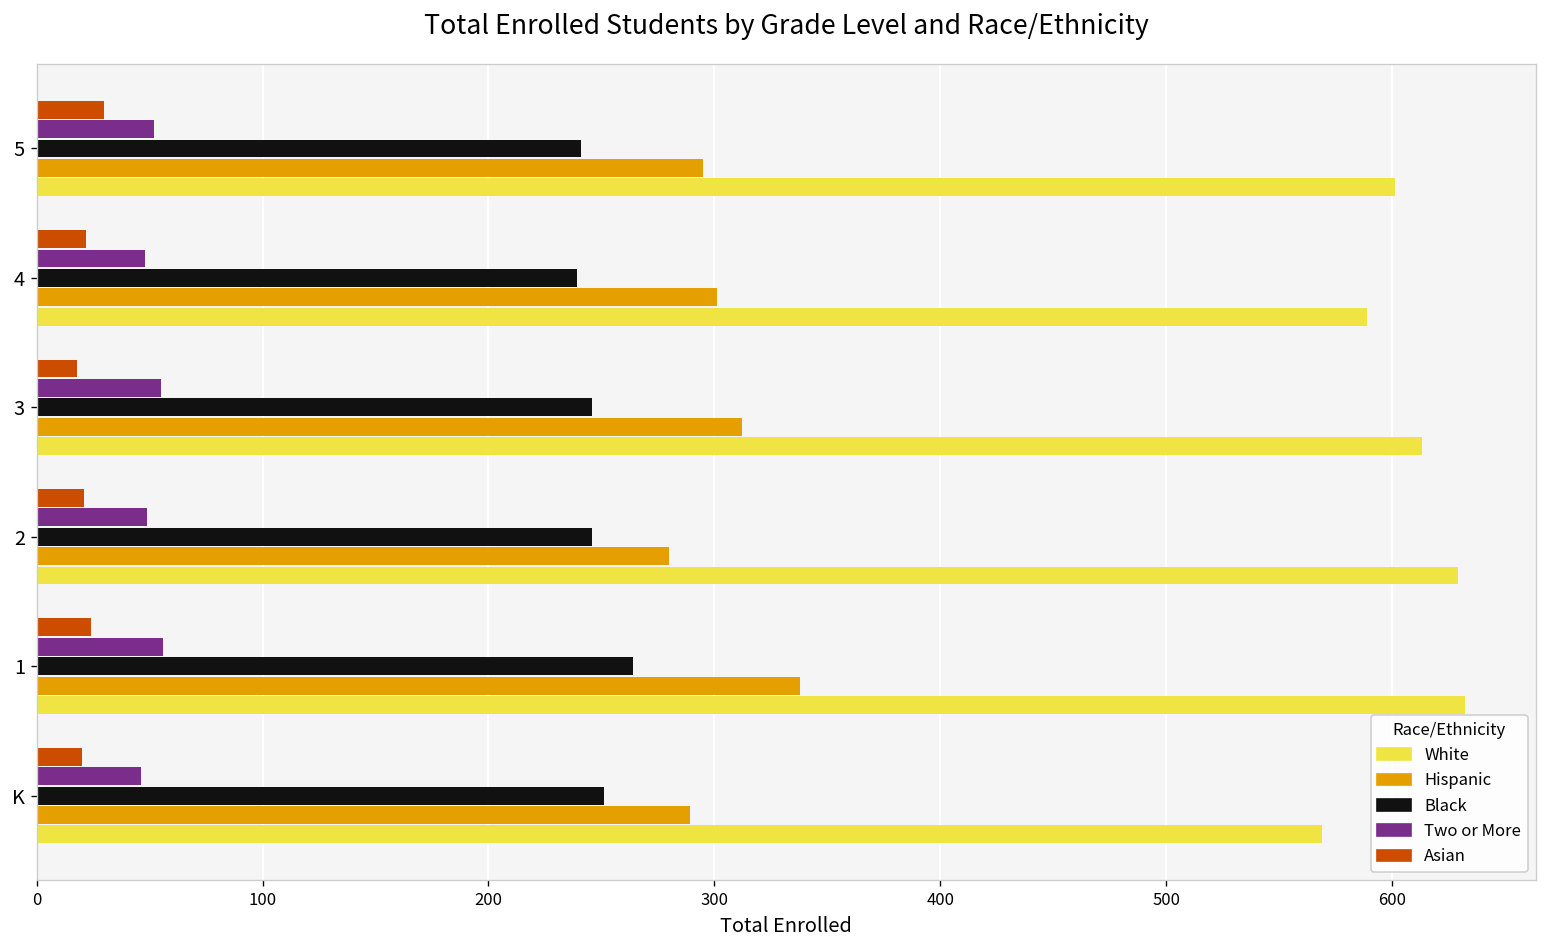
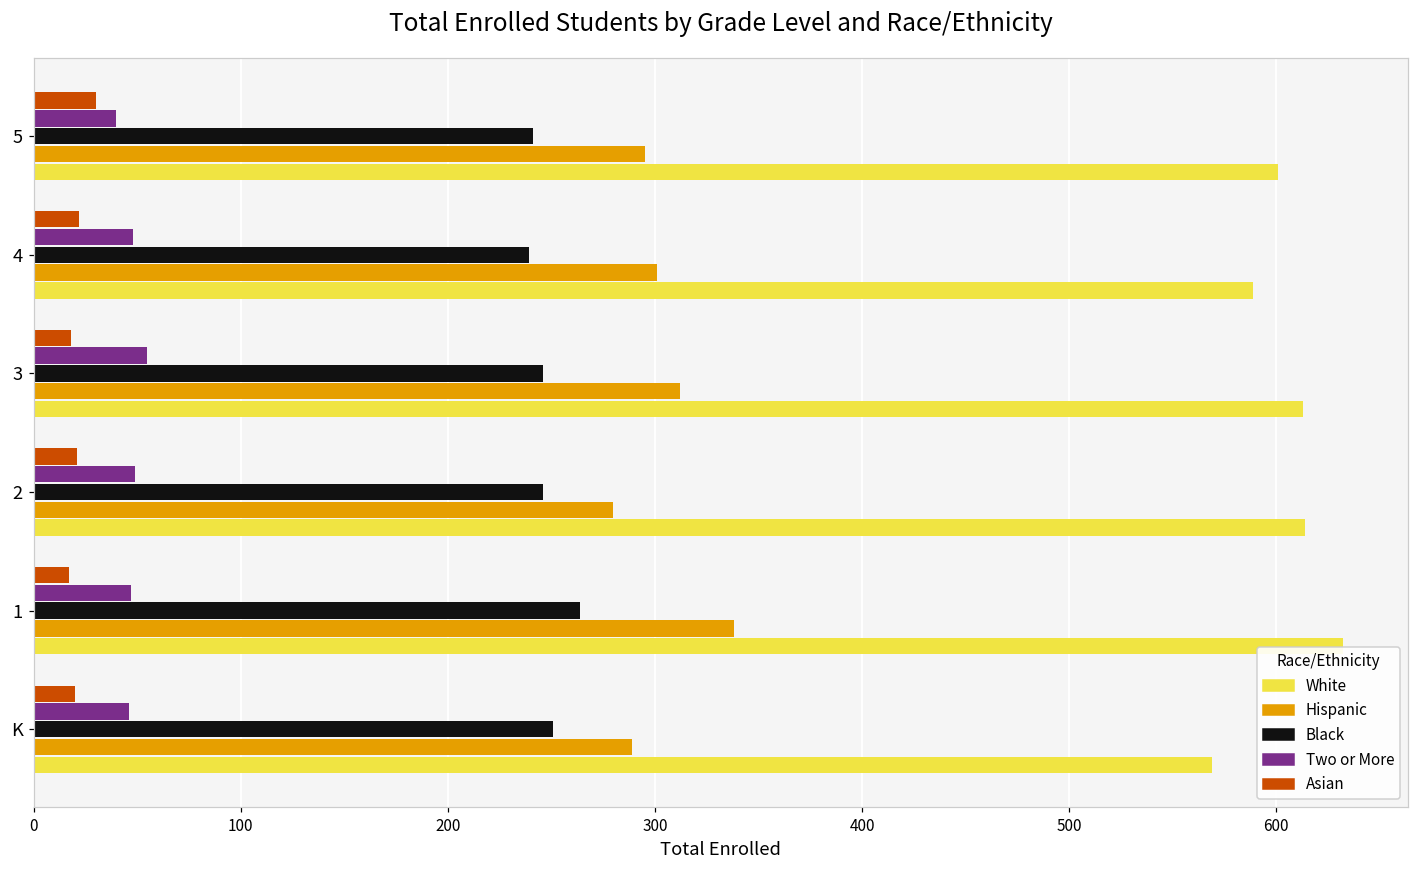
  {
    "White": {
      "5": 601,
      "4": 589,
      "3": 613,
-     "2": 629,
+     "2": 614,
      "1": 632,
      "K": 569
    },
    "Hispanic": {
      "5": 295,
      "4": 301,
      "3": 312,
      "2": 280,
      "1": 338,
      "K": 289
    },
    "Black": {
      "5": 241,
      "4": 239,
      "3": 246,
      "2": 246,
      "1": 264,
      "K": 251
    },
    "Two or More": {
-     "5": 52,
+     "5": 40,
      "4": 48,
      "3": 55,
      "2": 49,
-     "1": 56,
+     "1": 47,
      "K": 46
    },
    "Asian": {
      "5": 30,
      "4": 22,
      "3": 18,
      "2": 21,
-     "1": 24,
+     "1": 17,
      "K": 20
    }
  }
